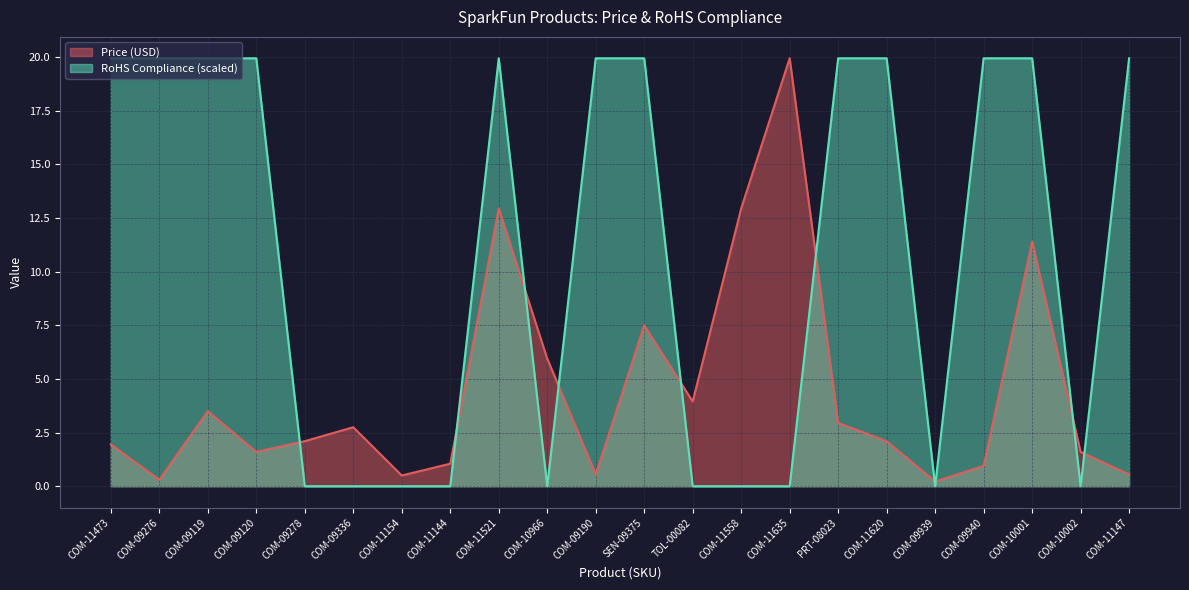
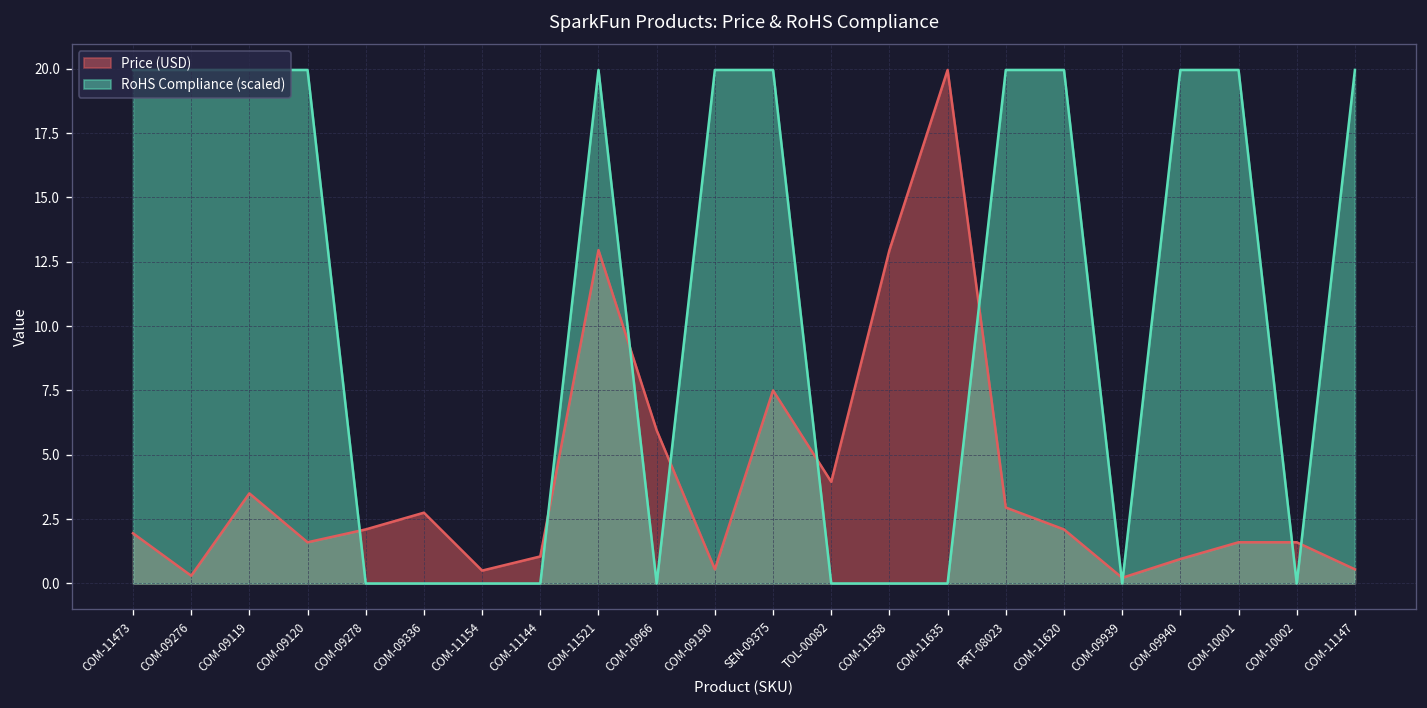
  {
    "Price (USD)": {
      "COM-11473": 2.0,
      "COM-09276": 0.3,
      "COM-09119": 3.5,
      "COM-09120": 1.6,
      "COM-09278": 2.1,
      "COM-09336": 2.8,
      "COM-11154": 0.5,
      "COM-11144": 1.1,
      "COM-11521": 13.0,
      "COM-10966": 6.0,
      "COM-09190": 0.6,
      "SEN-09375": 7.5,
      "TOL-00082": 4.0,
      "COM-11558": 13.0,
      "COM-11635": 20.0,
      "PRT-08023": 3.0,
      "COM-11620": 2.1,
      "COM-09939": 0.2,
      "COM-09940": 1.0,
-     "COM-10001": 11.4,
+     "COM-10001": 1.6,
      "COM-10002": 1.6,
      "COM-11147": 0.6
    },
    "RoHS Compliance (scaled)": {
      "COM-09120": 20.0,
      "COM-09278": 0.0,
      "COM-09336": 0.0,
      "COM-11154": 0.0,
      "COM-11144": 0.0,
      "COM-11521": 20.0,
      "COM-10966": 0.0,
      "COM-09190": 20.0,
      "SEN-09375": 20.0,
      "TOL-00082": 0.0,
      "COM-11558": 0.0,
      "COM-11635": 0.0,
      "PRT-08023": 20.0,
      "COM-11620": 20.0,
      "COM-09939": 0.0,
      "COM-09940": 20.0,
      "COM-10001": 20.0,
      "COM-10002": 0.0,
      "COM-11147": 20.0
    }
  }
